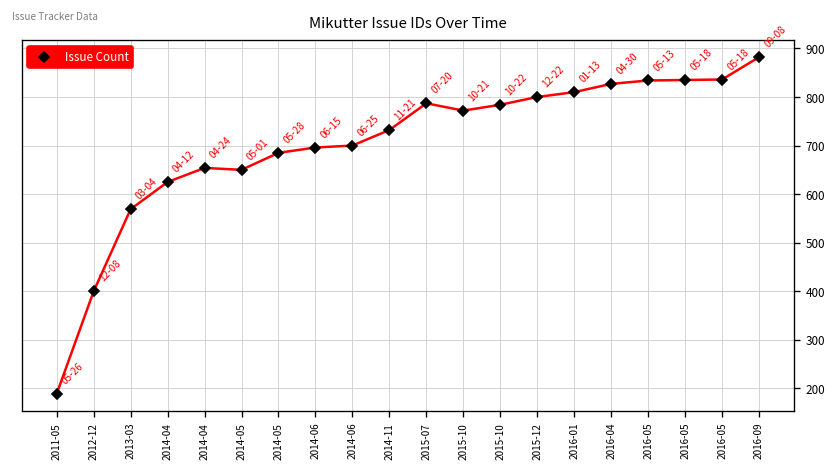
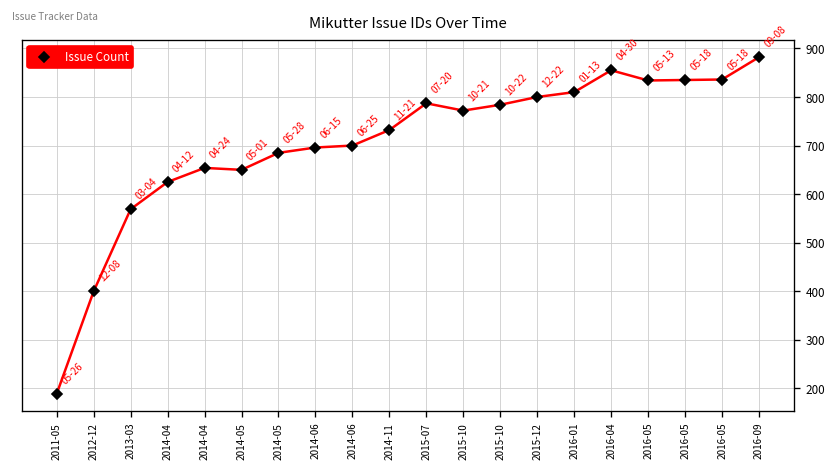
  {
-   "2016-04": 830
+   "2016-04": 860
  }
